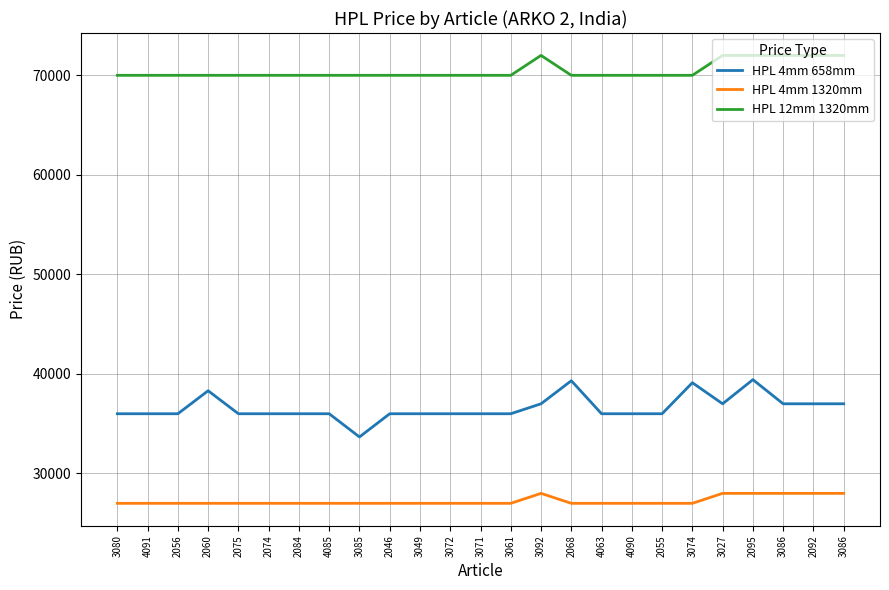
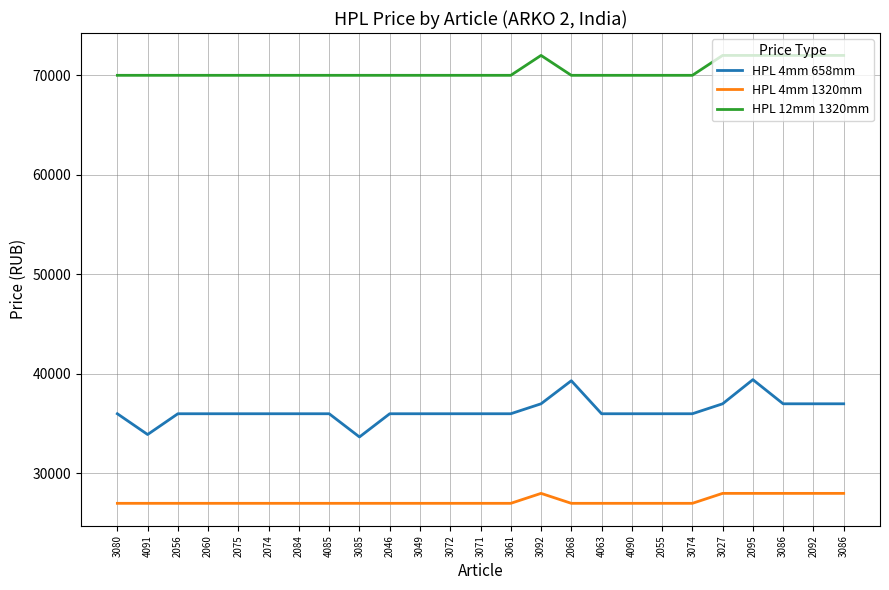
  {
    "HPL 4mm 658mm": {
      "3080": 36000,
-     "4091": 36000,
+     "4091": 34000,
      "2056": 36000,
-     "2060": 38000,
+     "2060": 36000,
      "2075": 36000,
      "2074": 36000,
      "2084": 36000,
      "4085": 36000,
      "3085": 34000,
      "2046": 36000,
      "3049": 36000,
      "3072": 36000,
      "3071": 36000,
      "3061": 36000,
      "3092": 37000,
      "2068": 39000,
      "4063": 36000,
      "4090": 36000,
      "2055": 36000,
-     "3074": 39000,
+     "3074": 36000,
      "3027": 37000,
      "2095": 39000,
      "2092": 37000
    },
    "HPL 4mm 1320mm": {
      "3080": 27000,
      "4091": 27000,
      "2056": 27000,
      "2060": 27000,
      "2075": 27000,
      "2074": 27000,
      "2084": 27000,
      "4085": 27000,
      "3085": 27000,
      "2046": 27000,
      "3049": 27000,
      "3072": 27000,
      "3071": 27000,
      "3061": 27000,
      "3092": 28000,
      "2068": 27000,
      "4063": 27000,
      "4090": 27000,
      "2055": 27000,
      "3074": 27000,
      "3027": 28000,
      "2095": 28000,
      "2092": 28000
    },
    "HPL 12mm 1320mm": {
      "3080": 70000,
      "4091": 70000,
      "2056": 70000,
      "2060": 70000,
      "2075": 70000,
      "2074": 70000,
      "2084": 70000,
      "4085": 70000,
      "3085": 70000,
      "2046": 70000,
      "3049": 70000,
      "3072": 70000,
      "3071": 70000,
      "3061": 70000,
      "3092": 72000,
      "2068": 70000,
      "4063": 70000,
      "4090": 70000,
      "2055": 70000,
      "3074": 70000
    }
  }
